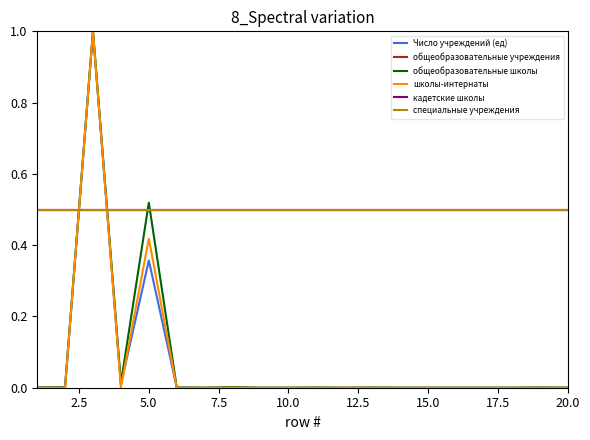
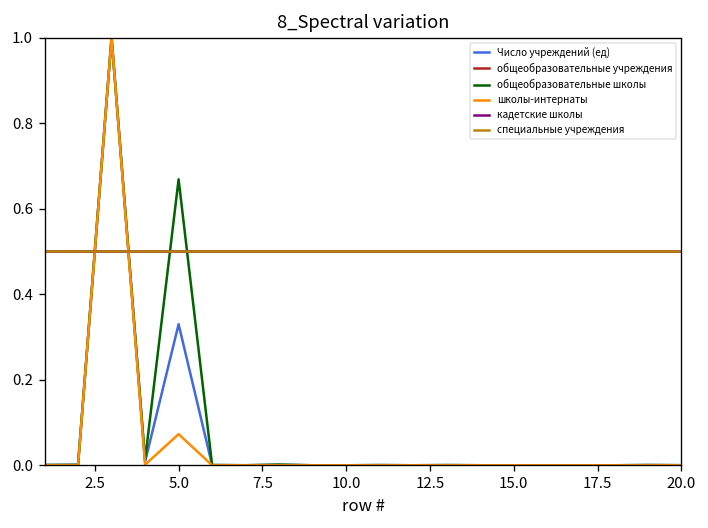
  {
    "специальные учреждения": {
      "5.0": 0.50,
      "10.0": 0.50,
      "15.0": 0.50,
      "20.0": 0.50
    },
    "Число учреждений (ед)": {
-     "5.0": 0.36
+     "5.0": 0.33
    },
    "общеобразовательные школы": {
-     "5.0": 0.52
+     "5.0": 0.67
    },
    "школы-интернаты": {
-     "5.0": 0.42
+     "5.0": 0.07
    }
  }
